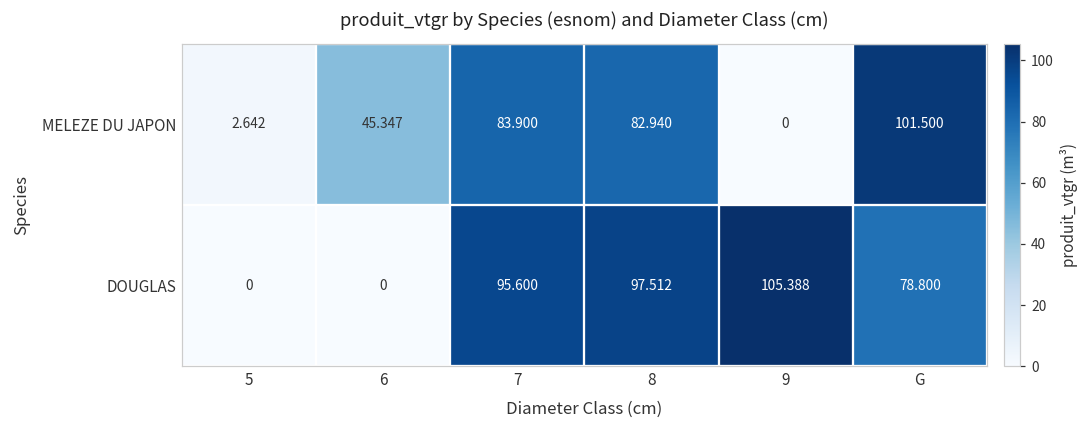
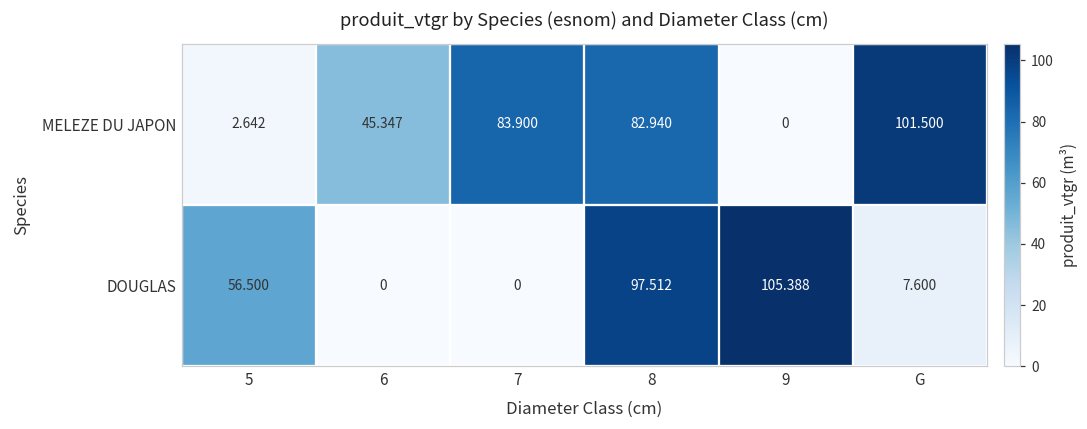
  {
    "MELEZE DU JAPON": {
      "5": 2.642,
      "6": 45.347,
      "7": 83.900,
      "8": 82.940,
      "9": 0,
      "G": 101.500
    },
    "DOUGLAS": {
-     "5": 0,
+     "5": 56.500,
      "6": 0,
-     "7": 95.600,
+     "7": 0,
      "8": 97.512,
      "9": 105.388,
-     "G": 78.800
+     "G": 7.600
    }
  }
